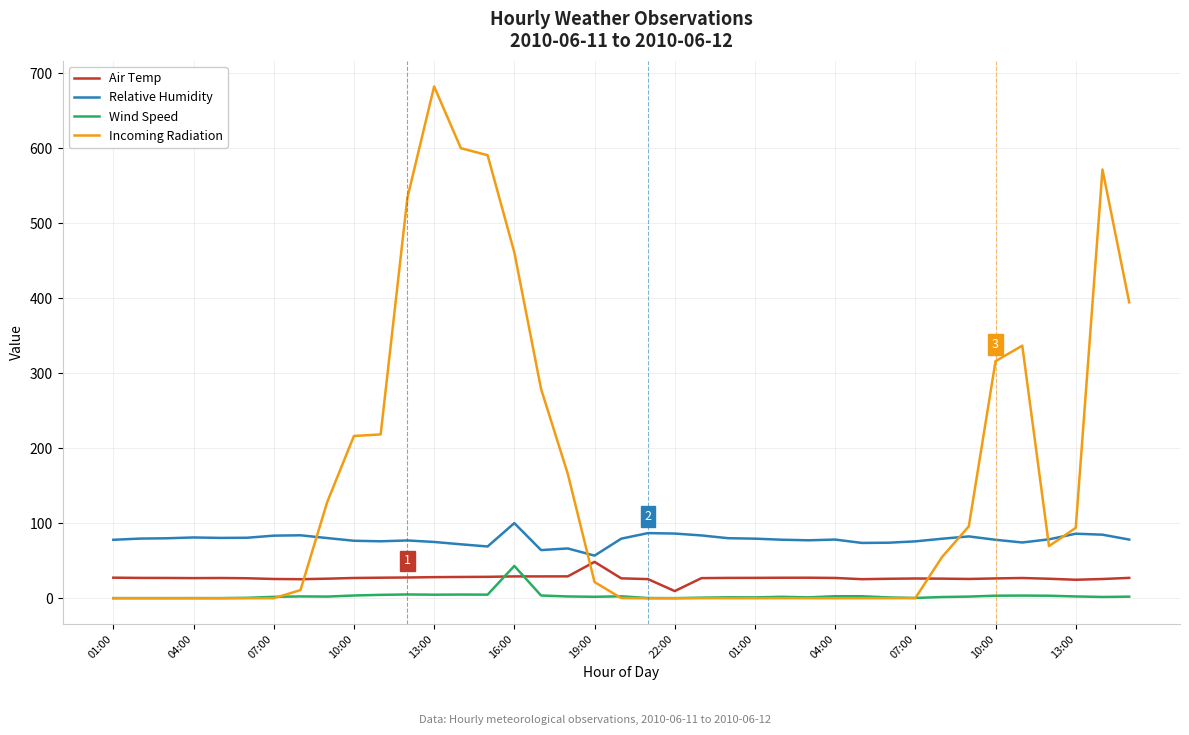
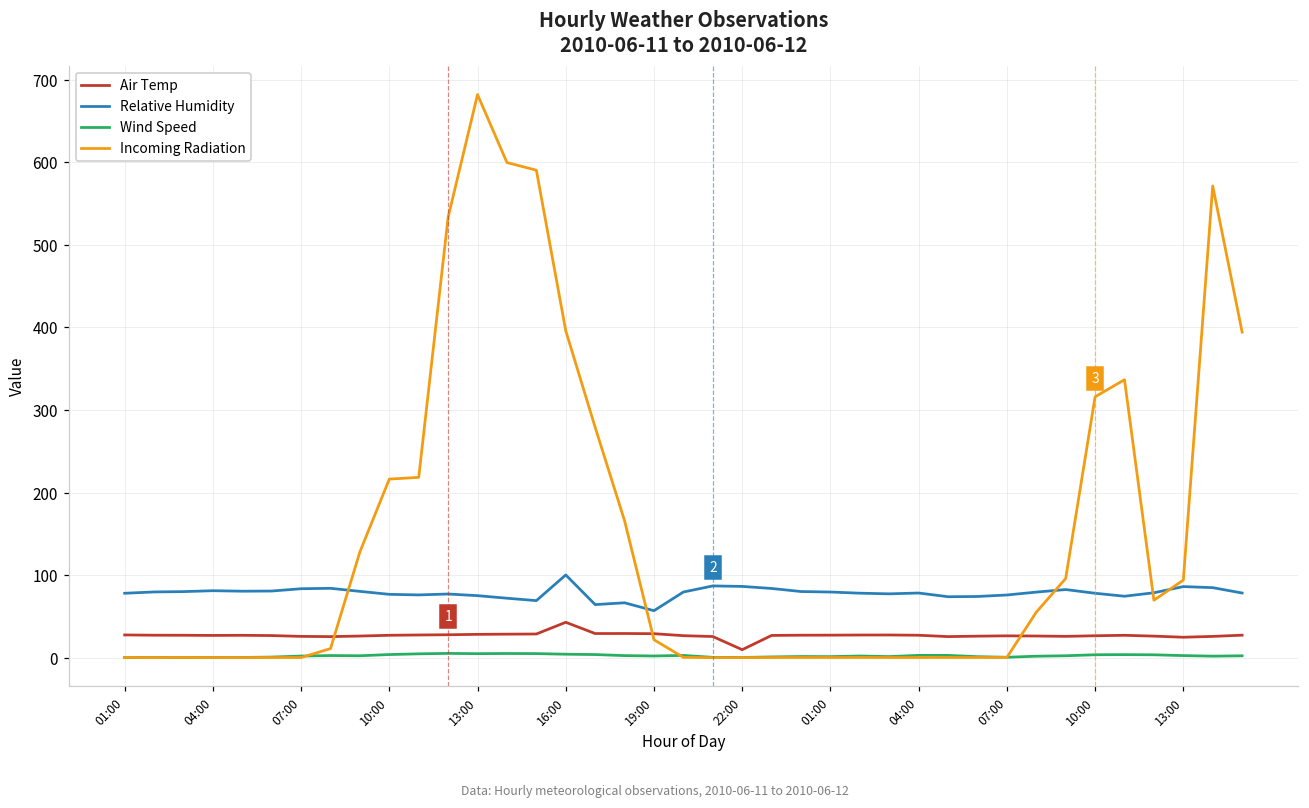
  {
    "Air Temp": {
-     "16:00": 30,
-     "19:00": 50,
+     "16:00": 40,
+     "19:00": 30,
      "22:00": 10
    },
    "Relative Humidity": {
      "16:00": 100,
      "19:00": 60,
      "22:00": 90
    },
    "Wind Speed": {
-     "16:00": 40,
+     "16:00": 0,
      "19:00": 0
    },
    "Incoming Radiation": {
-     "16:00": 460,
+     "16:00": 400,
      "19:00": 20
    }
  }
